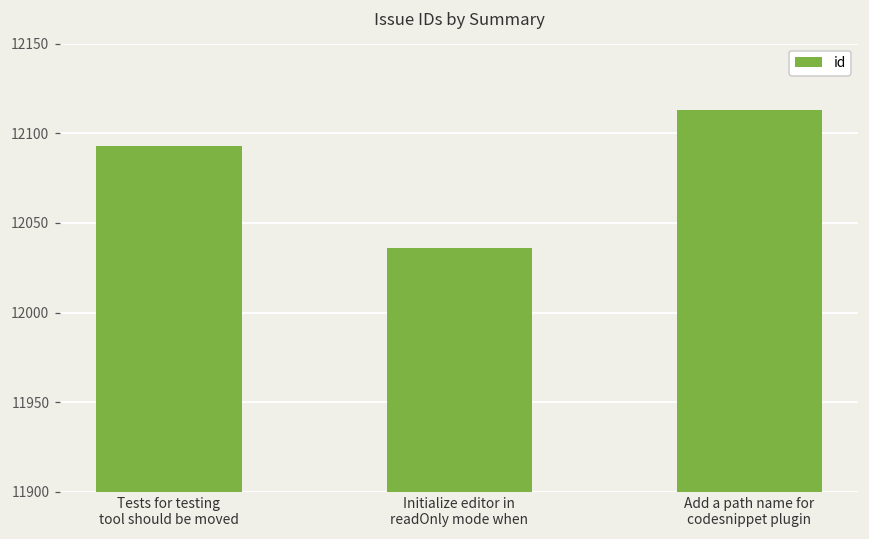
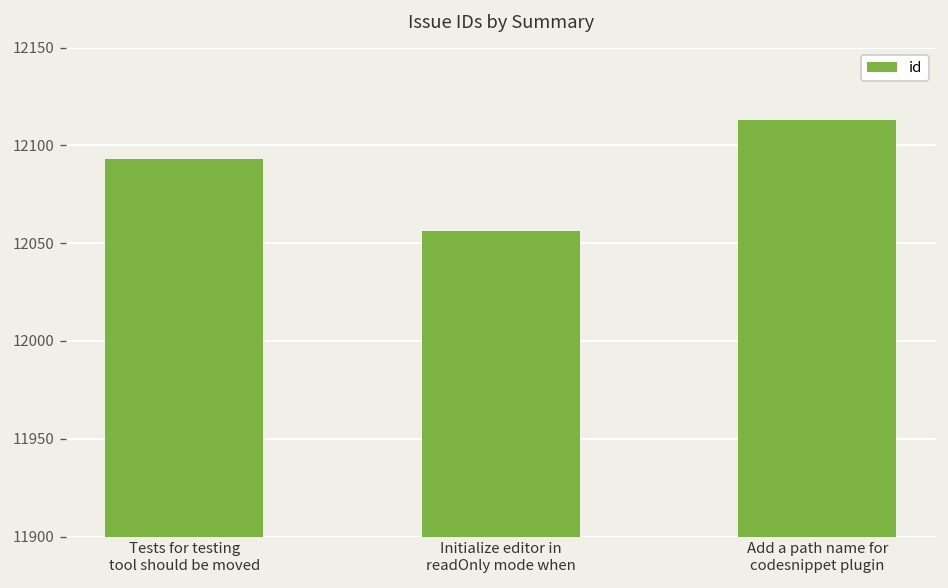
  {
    "Tests for testing tool should be moved": 12093,
-   "Initialize editor in readOnly mode when": 12036,
+   "Initialize editor in readOnly mode when": 12056,
    "Add a path name for codesnippet plugin": 12113
  }
